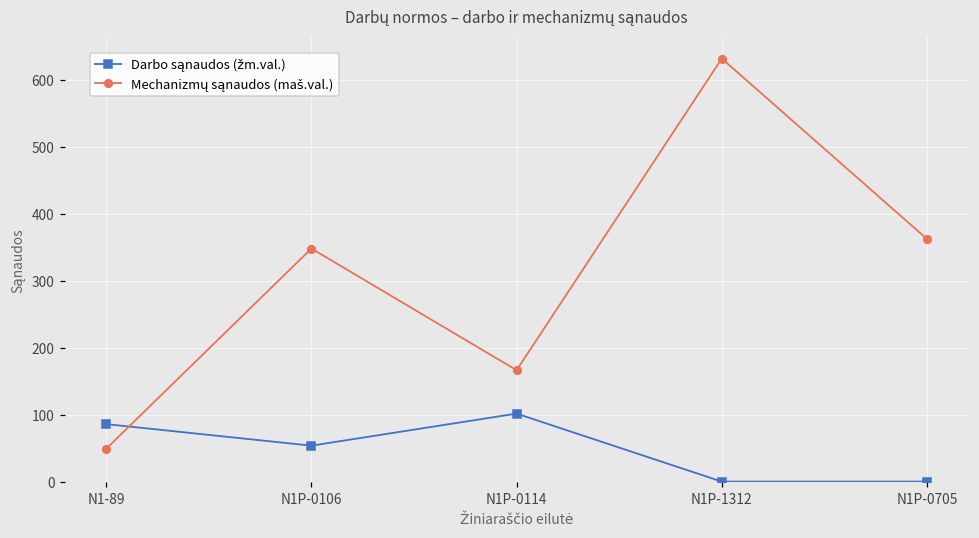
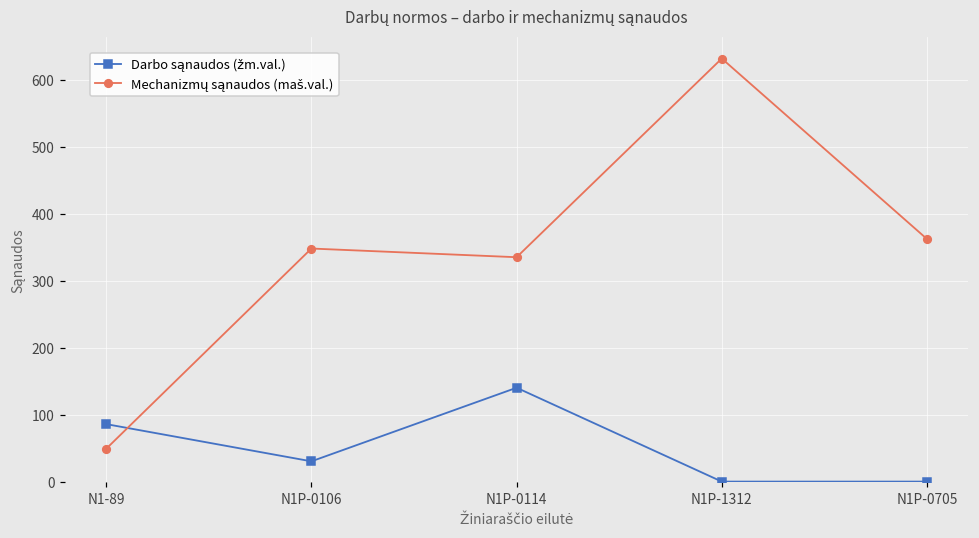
  {
    "Darbo sąnaudos (žm.val.)": {
      "N1-89": 90,
-     "N1P-0106": 50,
-     "N1P-0114": 100,
+     "N1P-0106": 30,
+     "N1P-0114": 140,
      "N1P-1312": 0,
      "N1P-0705": 0
    },
    "Mechanizmų sąnaudos (maš.val.)": {
      "N1-89": 50,
      "N1P-0106": 350,
-     "N1P-0114": 170,
+     "N1P-0114": 340,
      "N1P-1312": 630,
      "N1P-0705": 360
    }
  }
